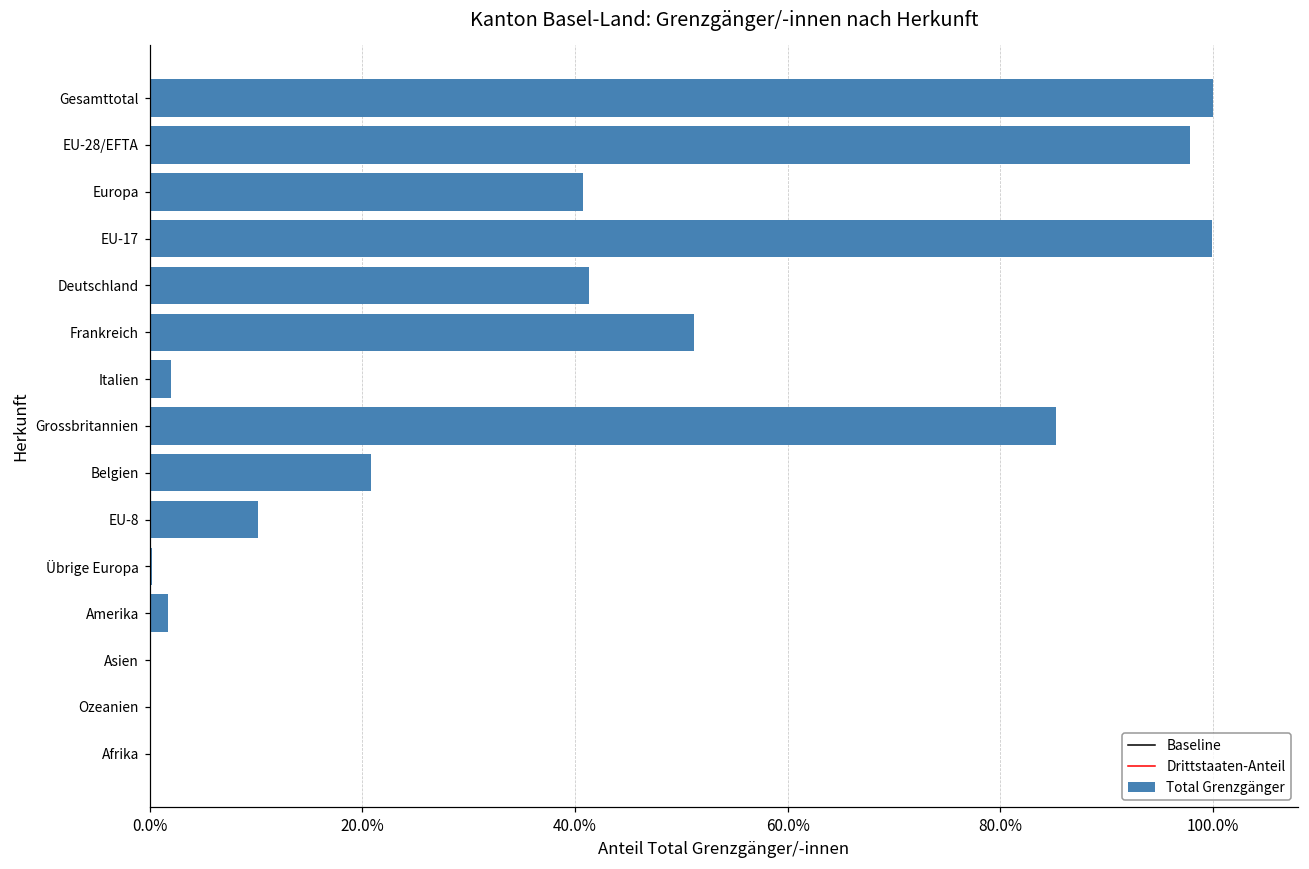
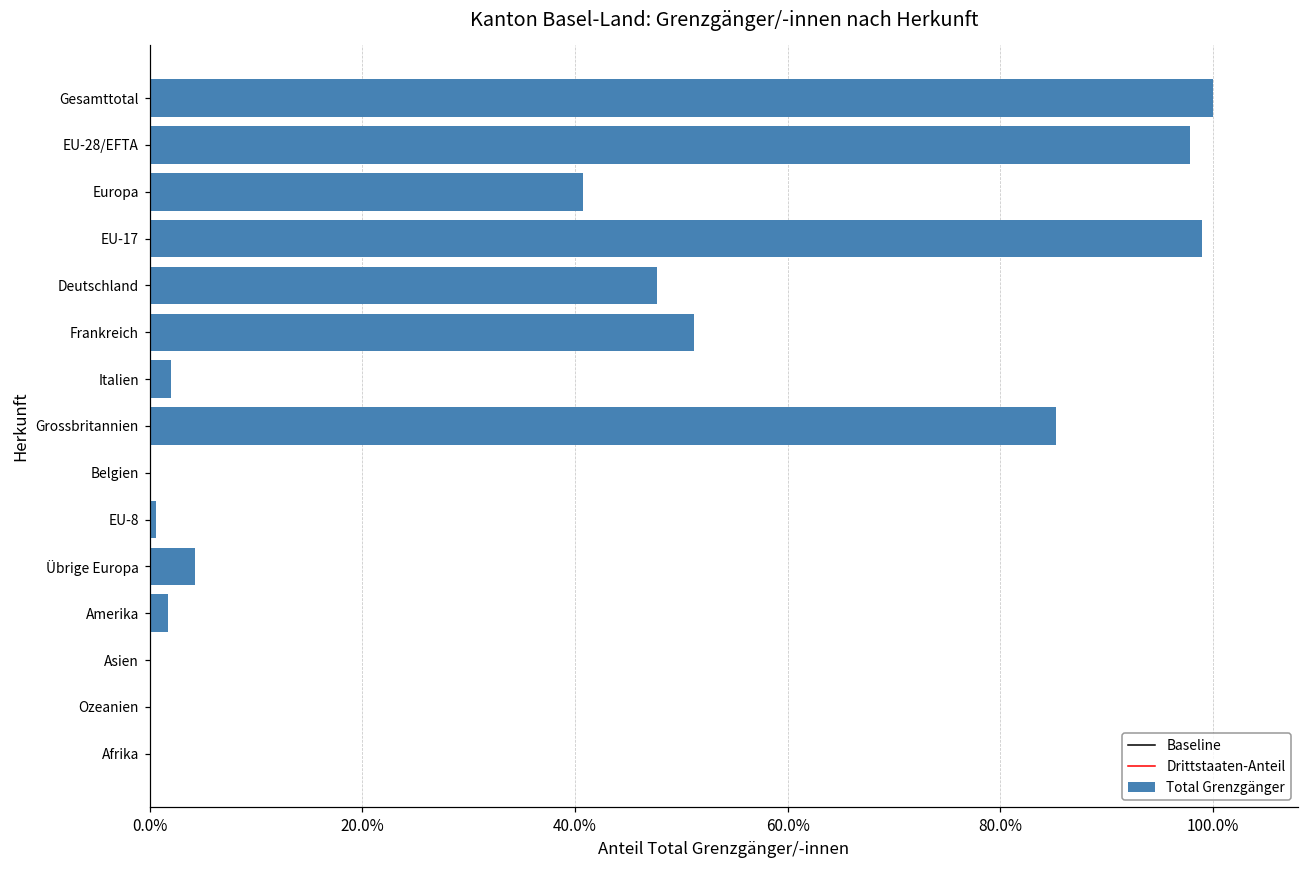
  {
    "Gesamttotal": "100%",
    "EU-28/EFTA": "98%",
    "Europa": "41%",
-   "EU-17": "100%",
-   "Deutschland": "41%",
+   "EU-17": "99%",
+   "Deutschland": "48%",
    "Frankreich": "51%",
    "Italien": "2%",
    "Grossbritannien": "85%",
-   "Belgien": "21%",
-   "EU-8": "10%",
-   "Übrige Europa": "0%",
+   "Belgien": "0%",
+   "EU-8": "1%",
+   "Übrige Europa": "4%",
    "Amerika": "2%"
  }
